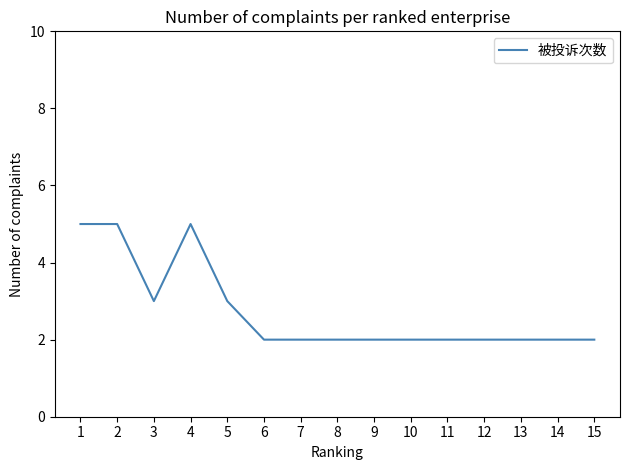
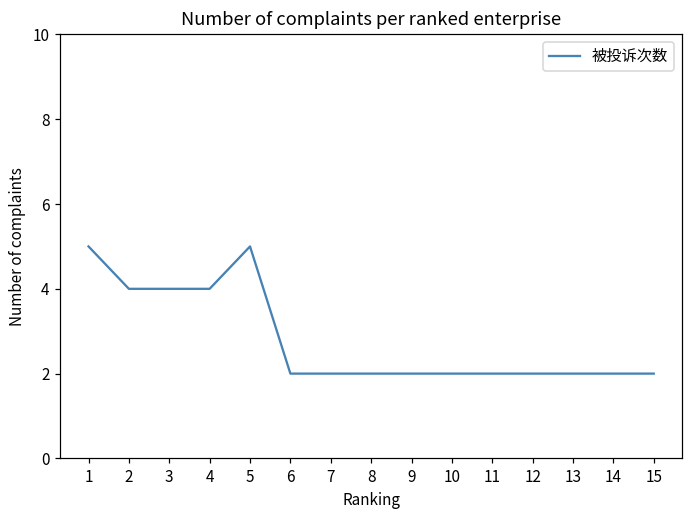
  {
    "1": 5,
-   "2": 5,
-   "3": 3,
-   "4": 5,
-   "5": 3,
+   "2": 4,
+   "3": 4,
+   "4": 4,
+   "5": 5,
    "6": 2,
    "7": 2,
    "8": 2,
    "9": 2,
    "10": 2,
    "11": 2,
    "12": 2,
    "13": 2,
    "14": 2,
    "15": 2
  }
